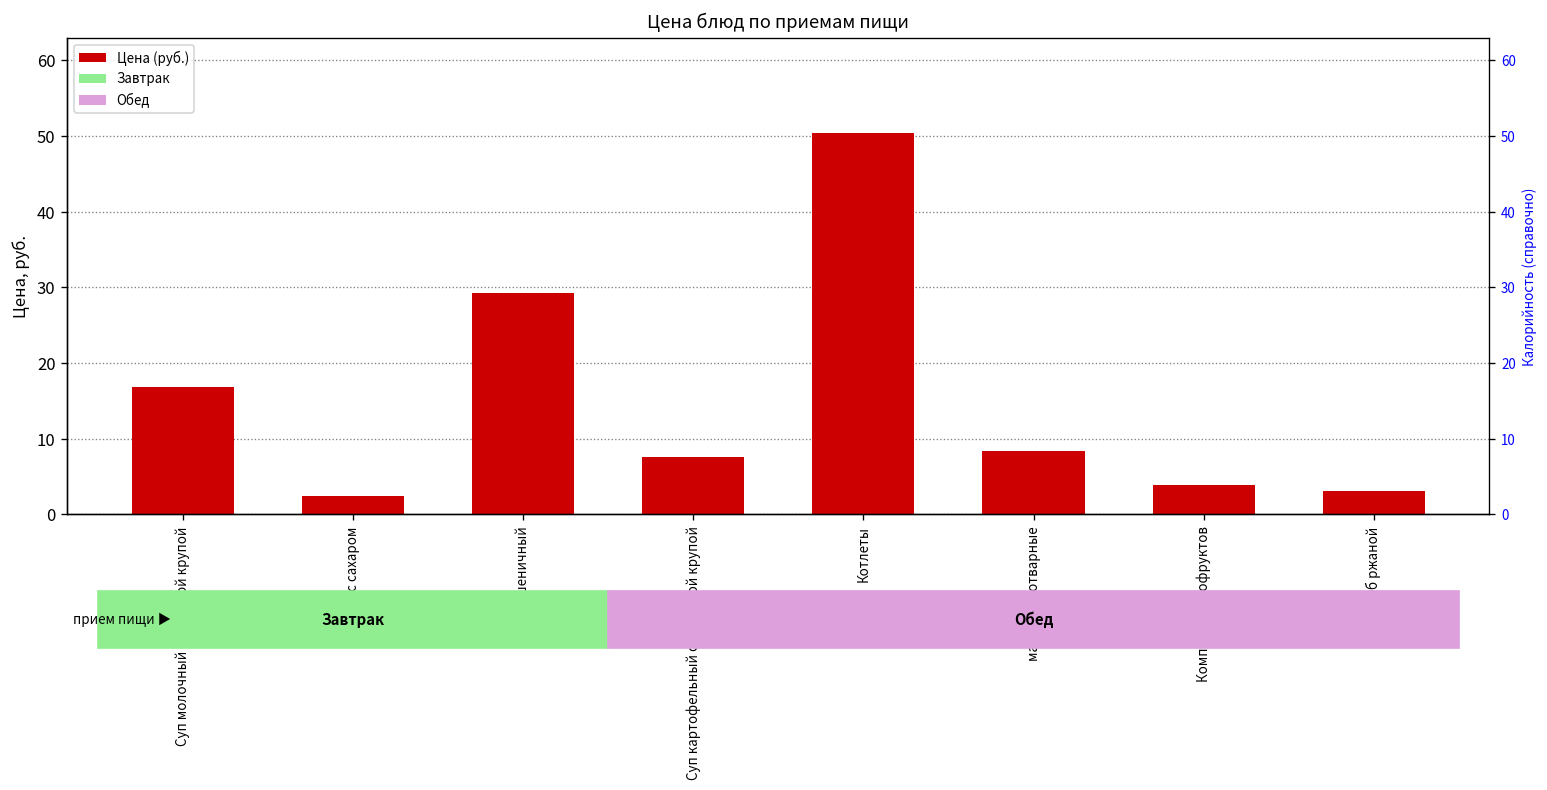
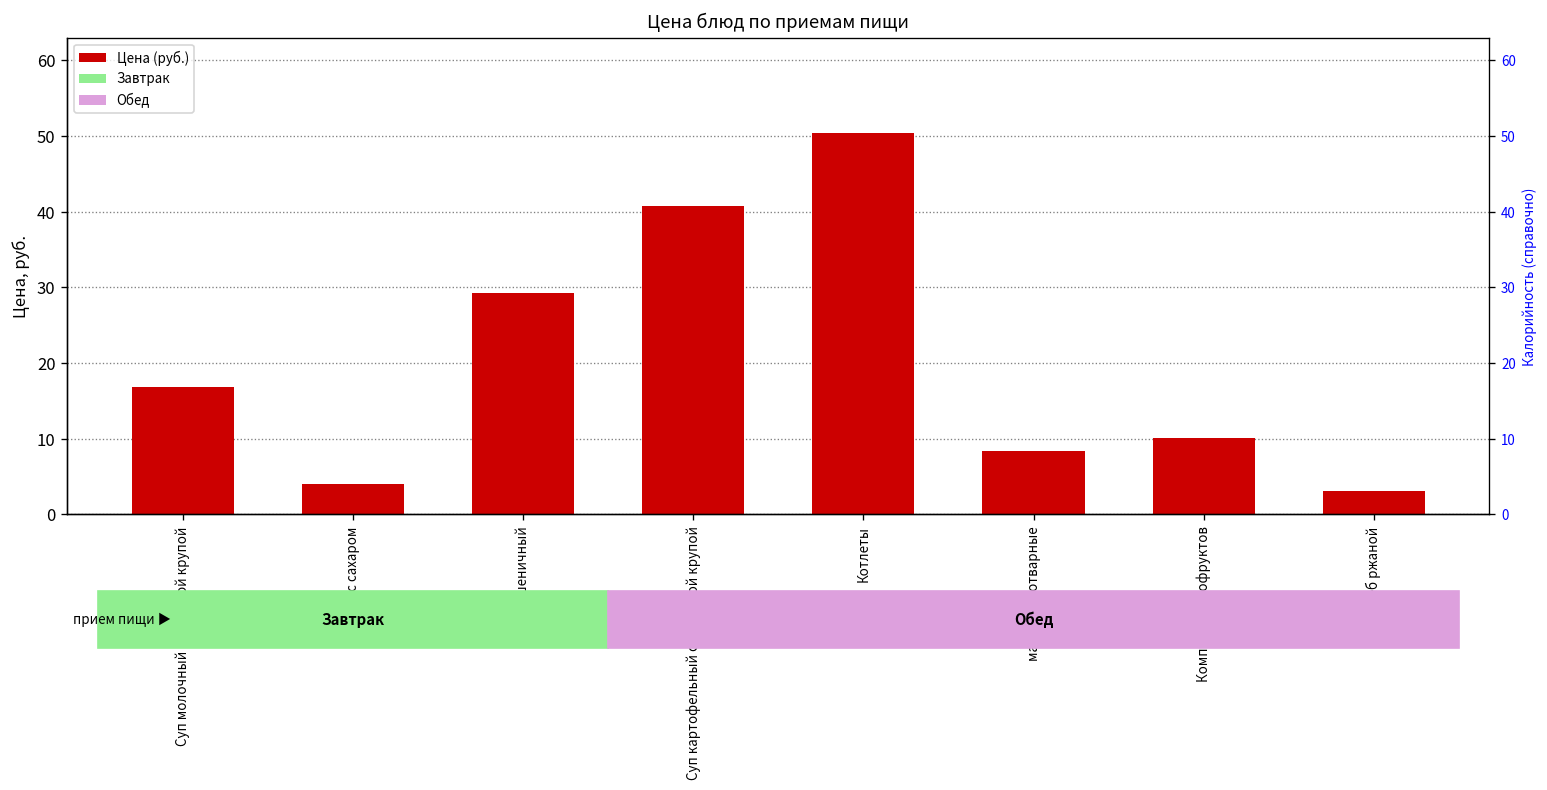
  {
    "Суп молочный с пшенной крупой": 17,
-   "Чай с сахаром": 2,
+   "Чай с сахаром": 4,
    "Хлеб пшеничный": 29,
-   "Суп картофельный с перловой крупой": 8,
+   "Суп картофельный с перловой крупой": 41,
    "Котлеты": 50,
    "макароны отварные": 8,
-   "Компот из сухофруктов": 4,
+   "Компот из сухофруктов": 10,
    "Хлеб ржаной": 3
  }
